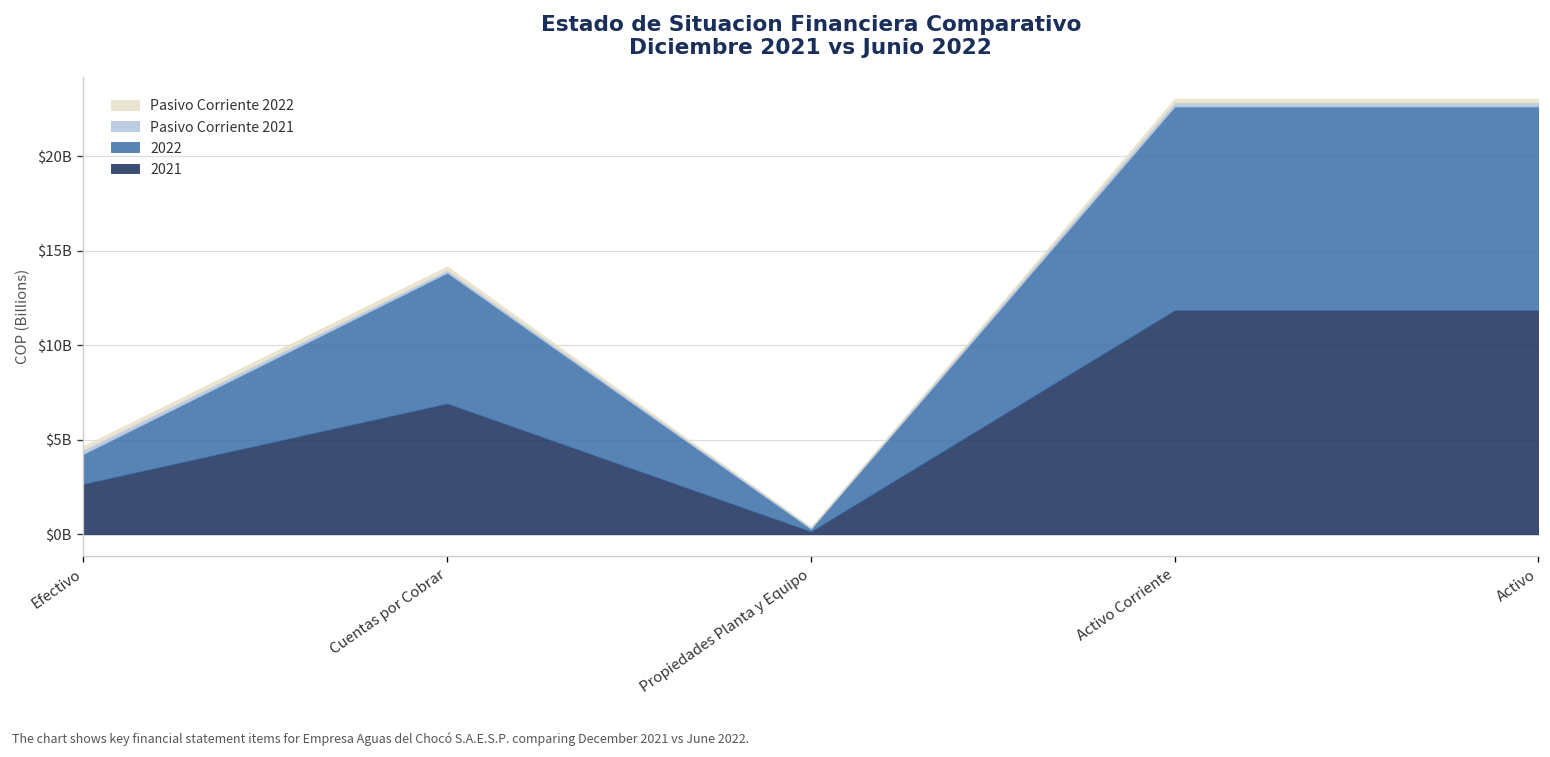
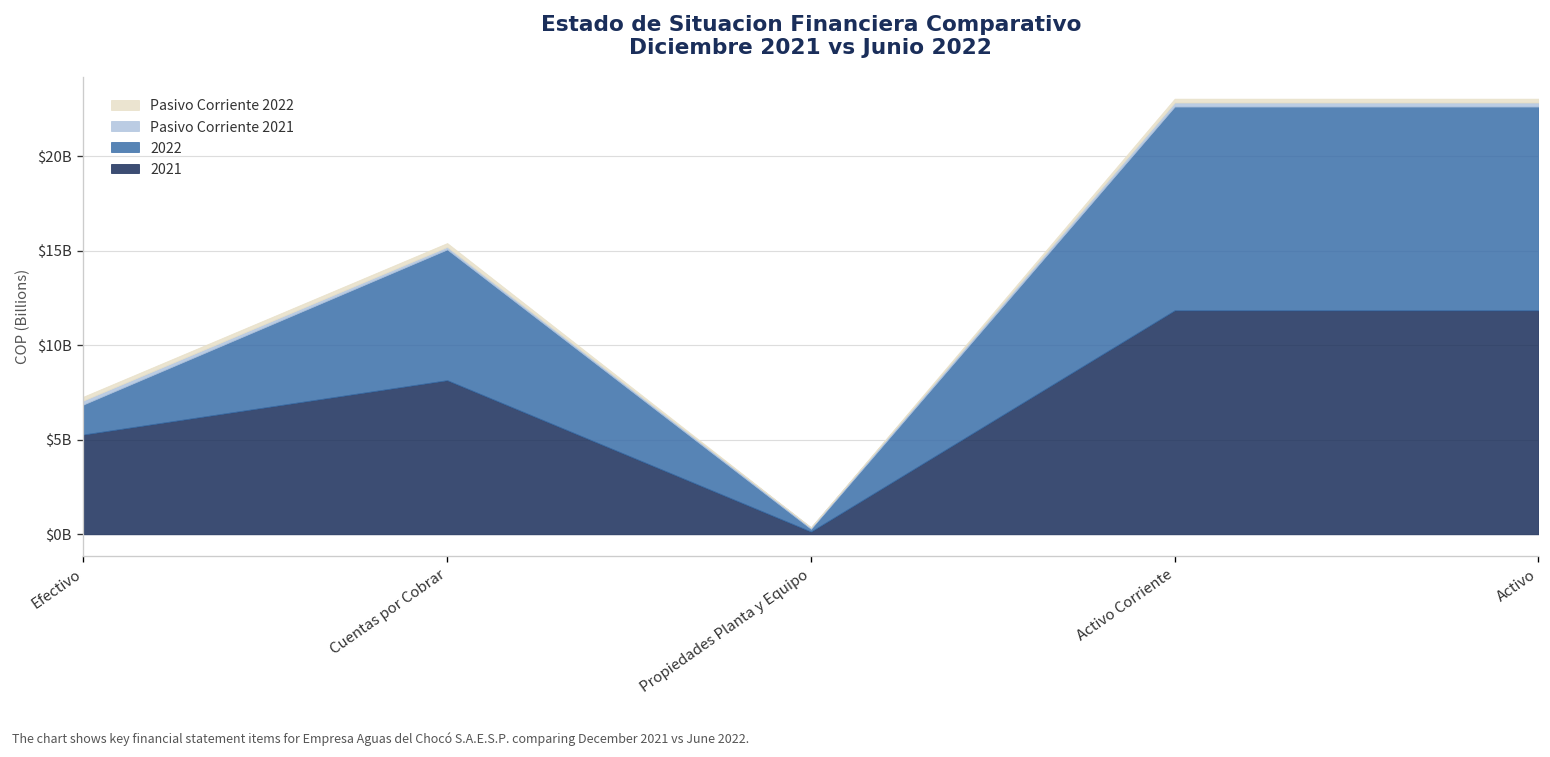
  {
    "2021": {
-     "Efectivo": "$2700000000",
-     "Cuentas por Cobrar": "$6900000000",
+     "Efectivo": "$5300000000",
+     "Cuentas por Cobrar": "$8200000000",
      "Activo Corriente": "$11900000000",
      "Activo": "$11900000000"
    },
    "2022": {
      "Efectivo": "$1600000000",
      "Activo Corriente": "$10800000000",
      "Activo": "$10800000000"
    },
    "Pasivo Corriente 2021": {
      "Efectivo": "$200000000",
      "Activo Corriente": "$200000000",
      "Activo": "$200000000"
    },
    "Pasivo Corriente 2022": {
      "Efectivo": "$200000000",
      "Cuentas por Cobrar": "$200000000",
      "Activo Corriente": "$200000000",
      "Activo": "$200000000"
    }
  }
